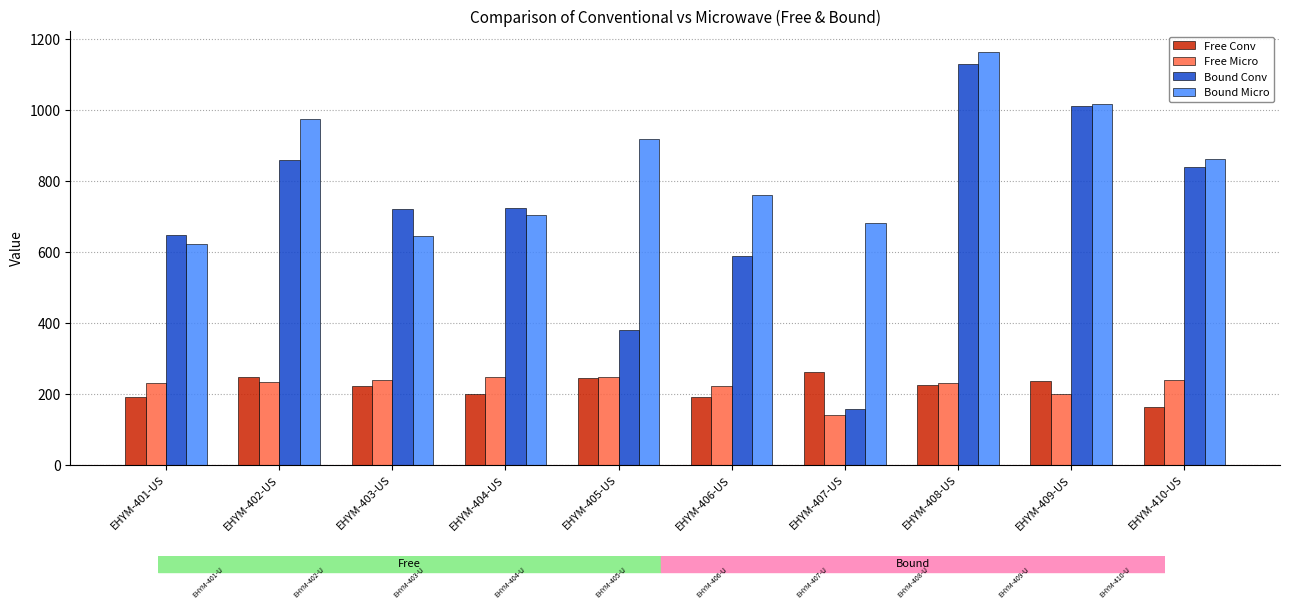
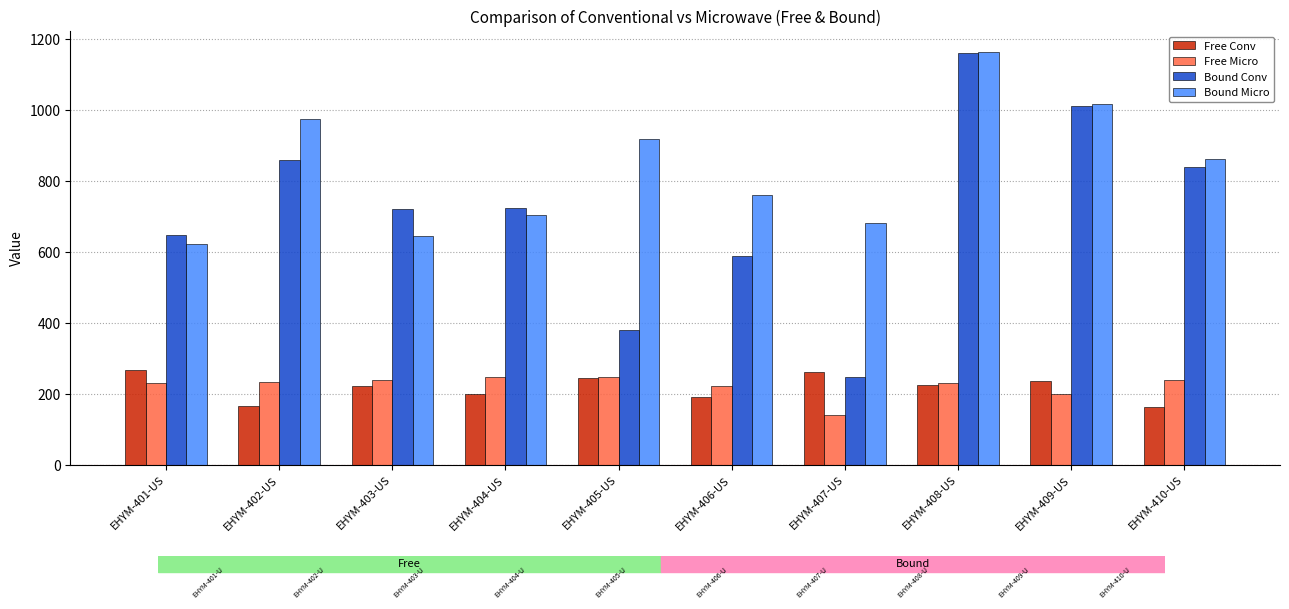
  {
    "Free Conv": {
-     "EHYM-401-US": 190,
-     "EHYM-402-US": 250,
+     "EHYM-401-US": 270,
+     "EHYM-402-US": 170,
      "EHYM-403-US": 220,
      "EHYM-404-US": 200,
      "EHYM-405-US": 250,
      "EHYM-406-US": 190,
      "EHYM-407-US": 260,
      "EHYM-408-US": 230,
      "EHYM-409-US": 240,
      "EHYM-410-US": 160
    },
    "Free Micro": {
      "EHYM-401-US": 230,
      "EHYM-402-US": 230,
      "EHYM-403-US": 240,
      "EHYM-404-US": 250,
      "EHYM-405-US": 250,
      "EHYM-406-US": 220,
      "EHYM-407-US": 140,
      "EHYM-408-US": 230,
      "EHYM-409-US": 200,
      "EHYM-410-US": 240
    },
    "Bound Conv": {
      "EHYM-401-US": 650,
      "EHYM-402-US": 860,
      "EHYM-403-US": 720,
      "EHYM-404-US": 730,
      "EHYM-405-US": 380,
      "EHYM-406-US": 590,
-     "EHYM-407-US": 160,
-     "EHYM-408-US": 1130,
+     "EHYM-407-US": 250,
+     "EHYM-408-US": 1160,
      "EHYM-409-US": 1010,
      "EHYM-410-US": 840
    },
    "Bound Micro": {
      "EHYM-401-US": 620,
      "EHYM-402-US": 980,
      "EHYM-403-US": 640,
      "EHYM-404-US": 700,
      "EHYM-405-US": 920,
      "EHYM-406-US": 760,
      "EHYM-407-US": 680,
      "EHYM-408-US": 1170,
      "EHYM-409-US": 1020,
      "EHYM-410-US": 860
    }
  }
